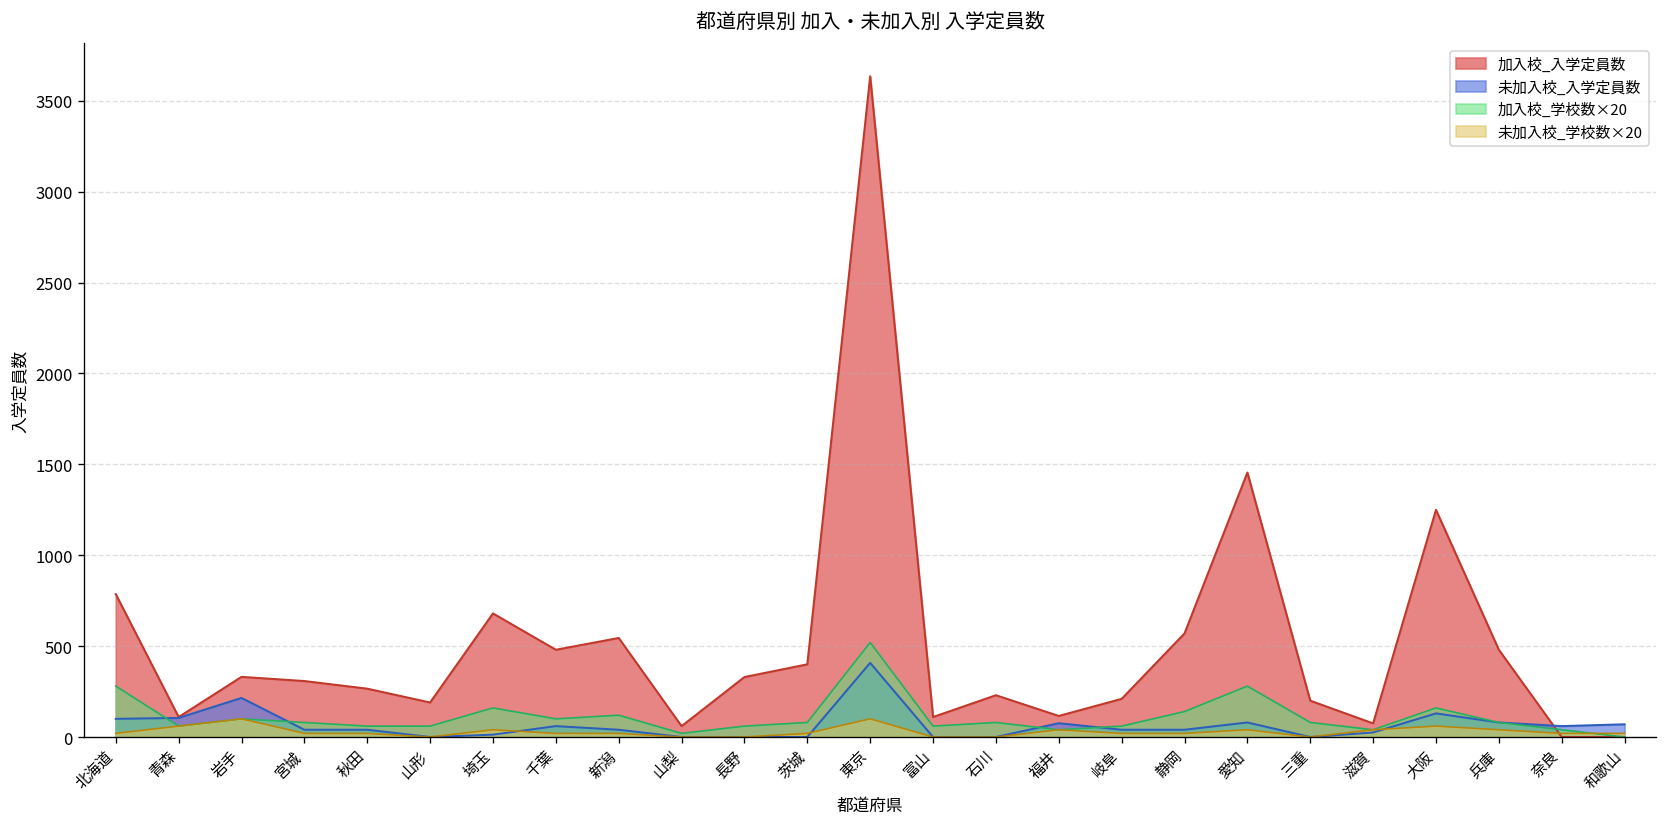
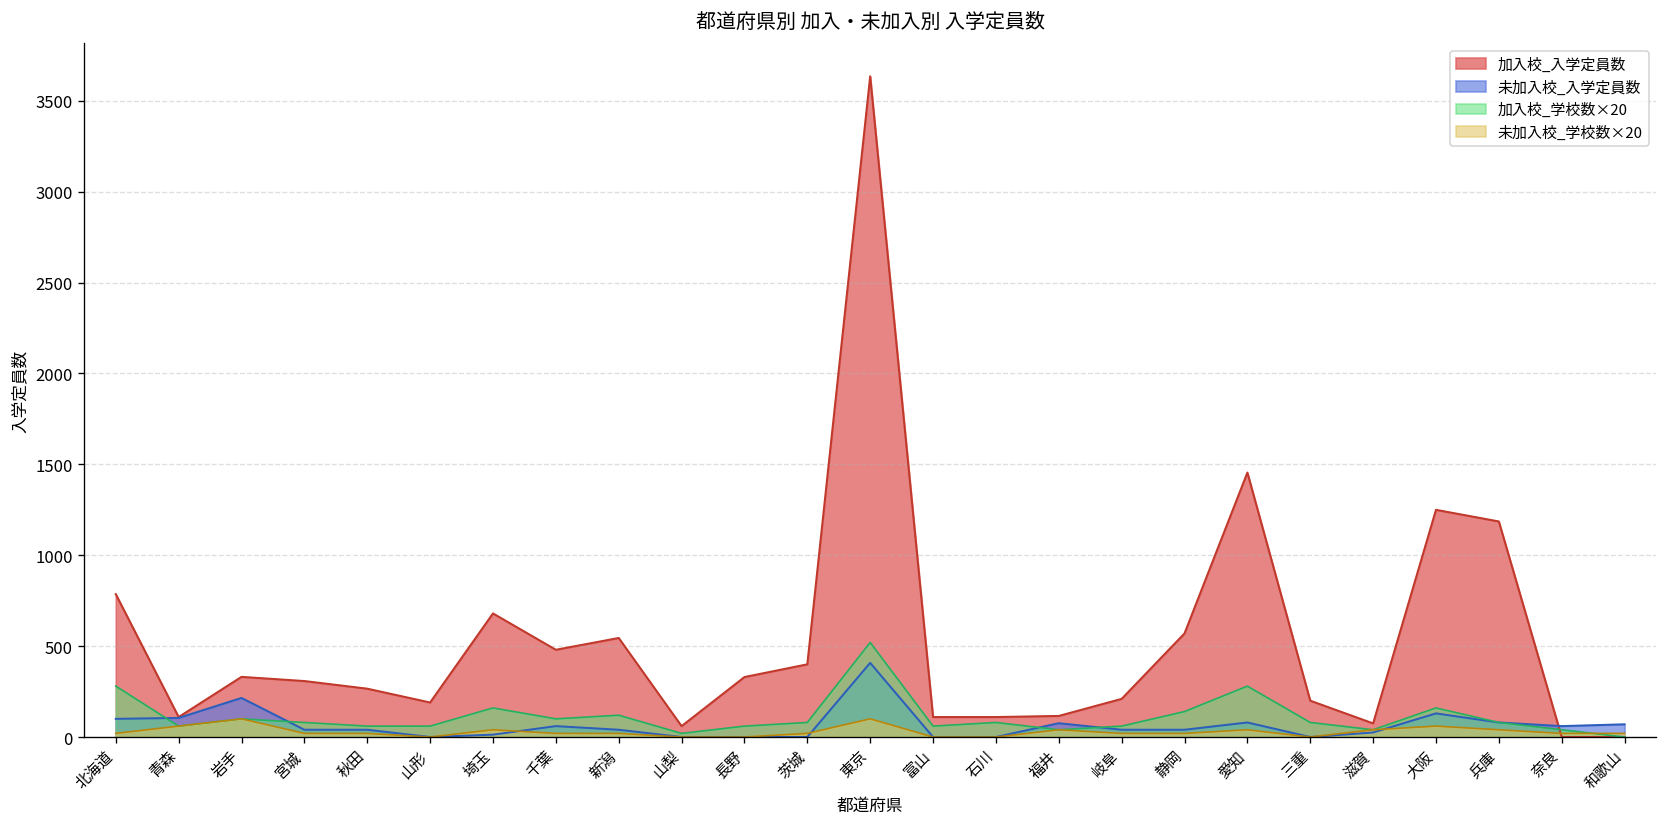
  {
    "加入校_入学定員数": {
      "北海道": 790,
      "岩手": 330,
      "宮城": 310,
      "秋田": 270,
      "山形": 190,
      "埼玉": 680,
      "千葉": 480,
      "新潟": 550,
      "山梨": 60,
      "長野": 330,
      "茨城": 400,
      "東京": 3640,
      "富山": 110,
-     "石川": 230,
+     "石川": 110,
      "福井": 120,
      "岐阜": 210,
      "静岡": 570,
      "愛知": 1460,
      "三重": 200,
      "滋賀": 80,
      "大阪": 1250,
-     "兵庫": 480,
+     "兵庫": 1190,
      "奈良": 0
    },
    "未加入校_入学定員数": {
      "北海道": 100,
      "岩手": 220,
      "宮城": 40,
      "秋田": 40,
      "埼玉": 10,
      "千葉": 60,
      "新潟": 40,
      "茨城": 0,
      "東京": 410,
      "福井": 80,
      "岐阜": 40,
      "静岡": 40,
      "愛知": 80,
      "大阪": 130,
      "奈良": 60,
      "和歌山": 70
    },
    "加入校_学校数×20": {
      "北海道": 280,
      "宮城": 80,
      "秋田": 60,
      "山形": 60,
      "埼玉": 160,
      "千葉": 100,
      "新潟": 120,
      "山梨": 20,
      "長野": 60,
      "茨城": 80,
      "東京": 520,
      "富山": 60,
      "石川": 80,
      "岐阜": 60,
      "静岡": 140,
      "愛知": 280,
      "三重": 80,
      "大阪": 160,
      "奈良": 40
    },
    "未加入校_学校数×20": {
      "北海道": 20,
      "宮城": 20,
      "秋田": 20,
      "埼玉": 40,
      "千葉": 20,
      "新潟": 20,
      "茨城": 20,
      "東京": 100,
      "岐阜": 20,
      "静岡": 20,
      "愛知": 40,
      "大阪": 60,
      "兵庫": 40,
      "奈良": 20,
      "和歌山": 20
    }
  }
